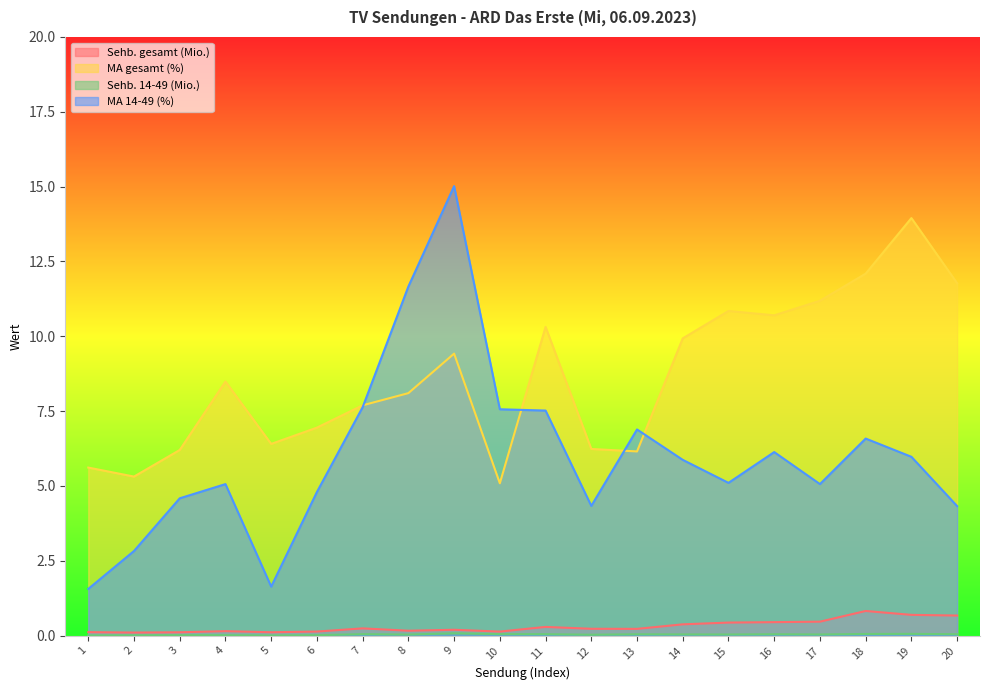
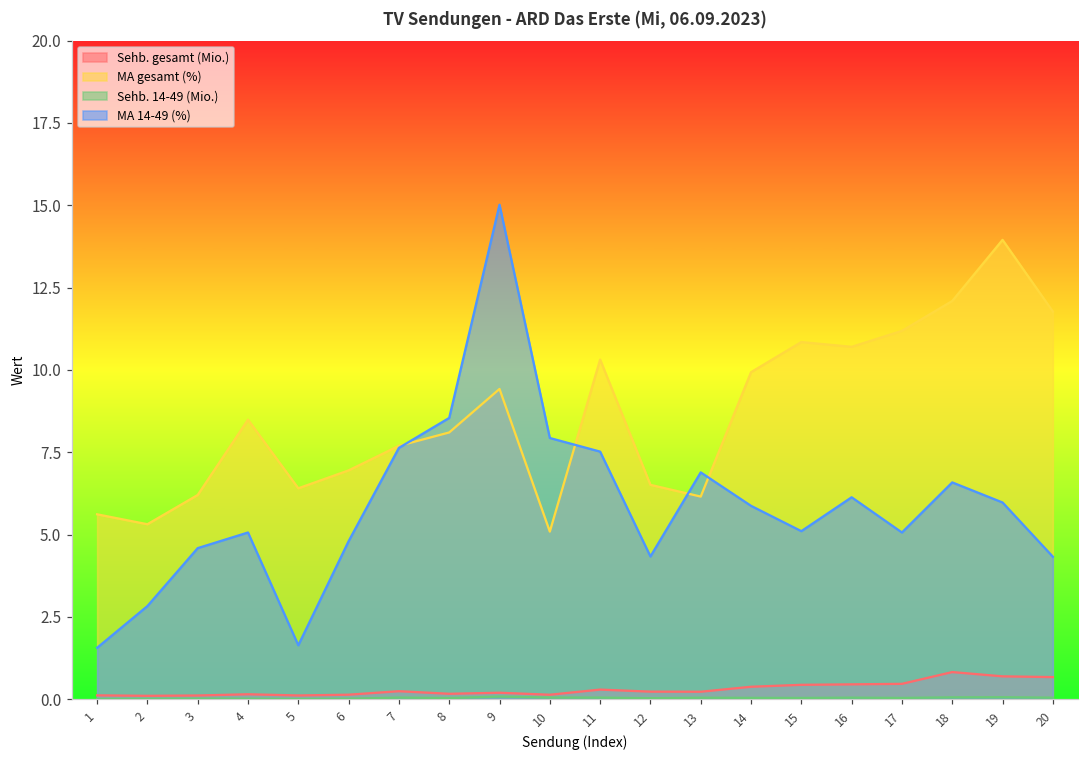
  {
    "Sehb. gesamt (Mio.)": {
      "1": 0.1,
      "2": 0.1,
      "3": 0.1,
      "4": 0.1,
      "5": 0.1,
      "6": 0.1,
      "7": 0.2,
      "8": 0.2,
      "9": 0.2,
      "11": 0.3,
      "12": 0.2,
      "13": 0.2,
      "14": 0.4,
      "15": 0.4,
      "16": 0.5,
      "17": 0.5,
      "18": 0.8,
      "19": 0.7,
      "20": 0.7
    },
    "MA gesamt (%)": {
      "1": 5.6,
      "2": 5.3,
      "3": 6.2,
      "4": 8.5,
      "5": 6.4,
      "6": 6.9,
      "8": 8.1,
      "9": 9.4,
      "10": 5.1,
      "11": 10.3,
-     "12": 6.2,
+     "12": 6.5,
      "13": 6.2,
      "14": 9.9,
      "15": 10.8,
      "16": 10.7,
      "17": 11.2,
      "18": 12.1,
      "19": 13.9,
      "20": 11.8
    },
    "Sehb. 14-49 (Mio.)": {
      "1": 0.0,
      "2": 0.0,
      "3": 0.0,
      "4": 0.0,
      "5": 0.0,
      "6": 0.0,
      "7": 0.0,
      "8": 0.0,
      "9": 0.1,
      "11": 0.0,
      "12": 0.0,
      "13": 0.0,
      "14": 0.0,
      "15": 0.0,
      "16": 0.0,
      "17": 0.0,
      "18": 0.1,
      "19": 0.1,
      "20": 0.0
    },
    "MA 14-49 (%)": {
      "1": 1.6,
      "2": 2.8,
      "3": 4.6,
      "4": 5.1,
      "5": 1.6,
      "6": 4.8,
-     "8": 11.7,
+     "8": 8.5,
      "9": 15.0,
-     "10": 7.6,
+     "10": 7.9,
      "11": 7.5,
      "12": 4.3,
      "13": 6.9,
      "14": 5.9,
      "15": 5.1,
      "16": 6.1,
      "17": 5.1,
      "18": 6.6,
      "19": 6.0,
      "20": 4.3
    }
  }
